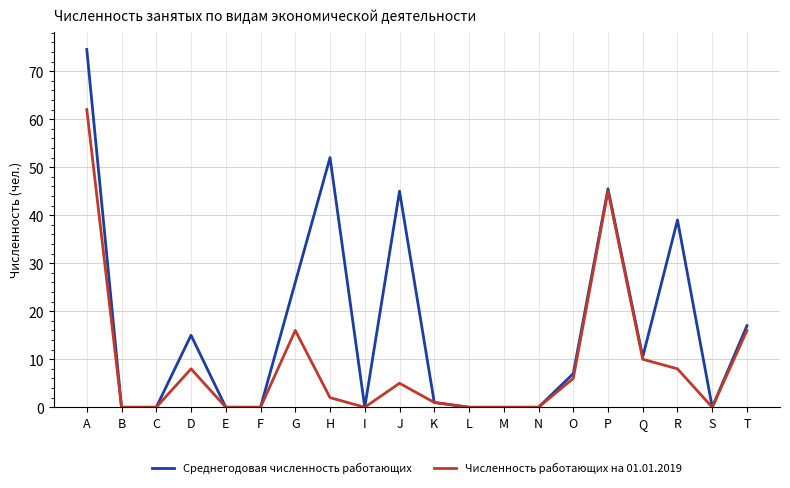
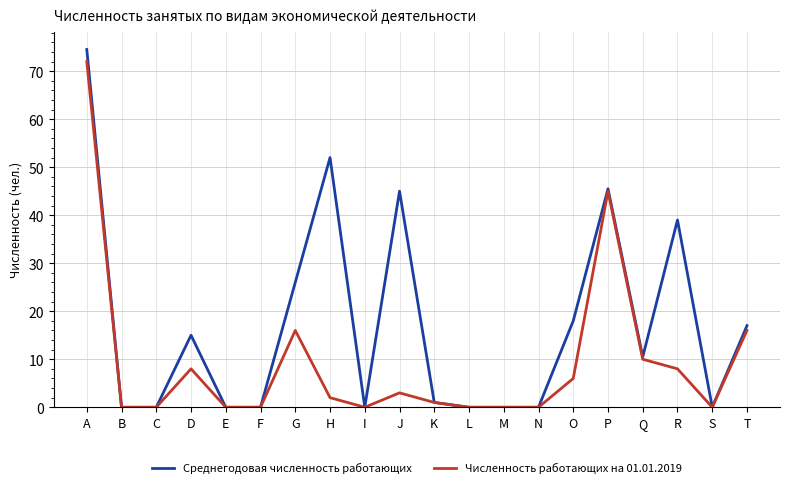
  {
    "Среднегодовая численность работающих": {
      "A": 75,
      "D": 15,
      "G": 26,
      "H": 52,
      "J": 45,
-     "O": 7,
+     "O": 18,
      "R": 39,
      "T": 17
    },
    "Численность работающих на 01.01.2019": {
-     "A": 62,
+     "A": 72,
      "D": 8,
      "G": 16,
      "H": 2,
-     "J": 5,
+     "J": 3,
      "O": 6,
      "R": 8,
      "T": 16
    }
  }
